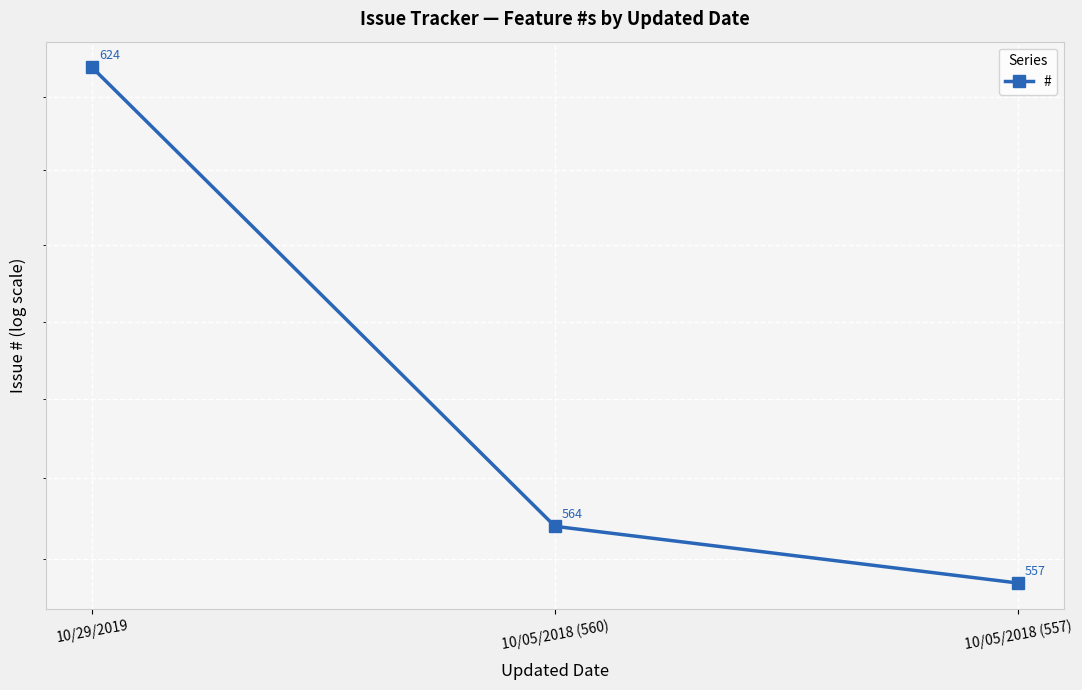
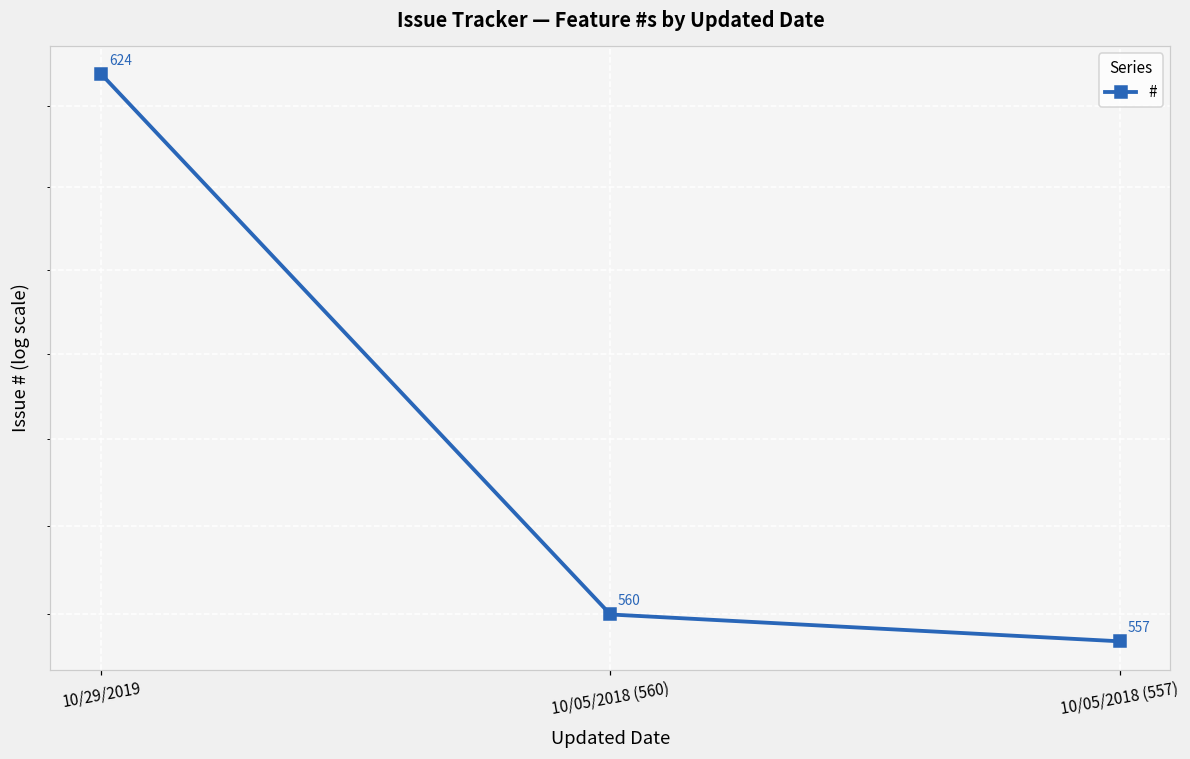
  {
    "10/29/2019": 624,
-   "10/05/2018 (560)": 564,
+   "10/05/2018 (560)": 560,
    "10/05/2018 (557)": 557
  }
